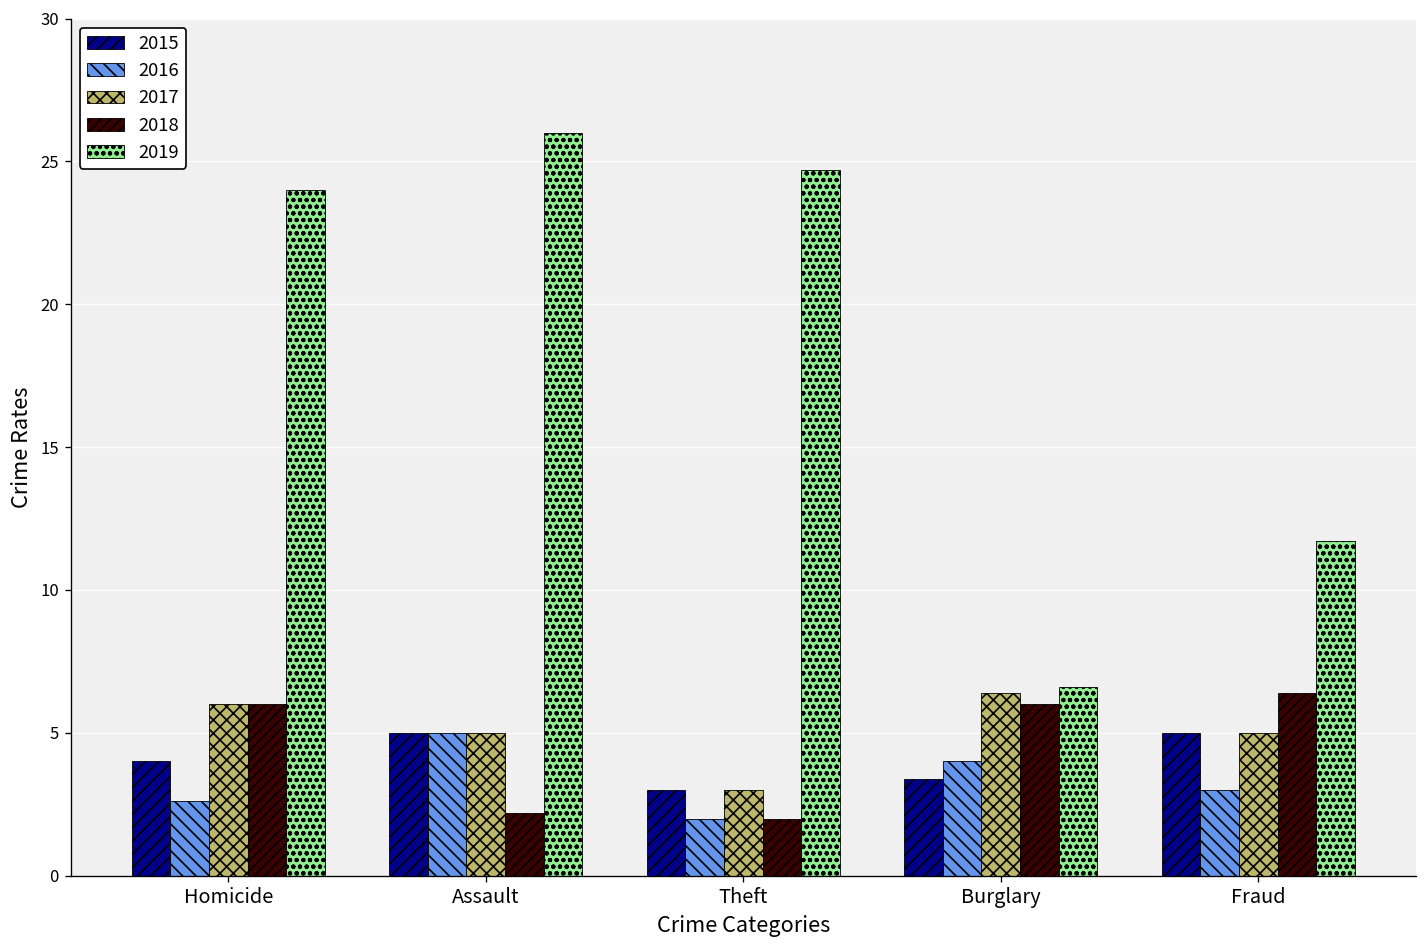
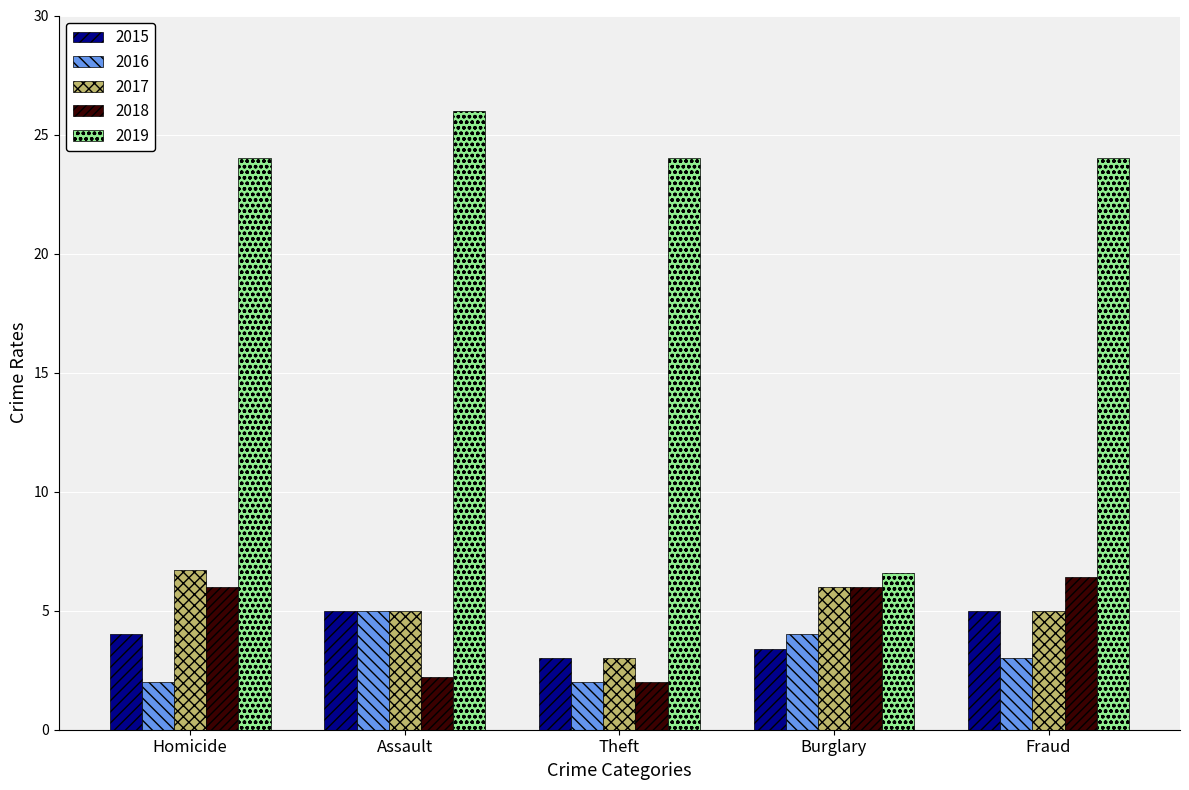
  {
    "2015": {
      "Homicide": 4.0,
      "Assault": 5.0,
      "Theft": 3.0,
      "Burglary": 3.4,
      "Fraud": 5.0
    },
    "2016": {
-     "Homicide": 2.6,
+     "Homicide": 2.0,
      "Assault": 5.0,
      "Theft": 2.0,
      "Burglary": 4.0,
      "Fraud": 3.0
    },
    "2017": {
-     "Homicide": 6.0,
+     "Homicide": 6.7,
      "Assault": 5.0,
      "Theft": 3.0,
-     "Burglary": 6.4,
+     "Burglary": 6.0,
      "Fraud": 5.0
    },
    "2018": {
      "Homicide": 6.0,
      "Assault": 2.2,
      "Theft": 2.0,
      "Burglary": 6.0,
      "Fraud": 6.4
    },
    "2019": {
      "Homicide": 24.0,
      "Assault": 26.0,
-     "Theft": 24.7,
+     "Theft": 24.0,
      "Burglary": 6.6,
-     "Fraud": 11.7
+     "Fraud": 24.0
    }
  }
